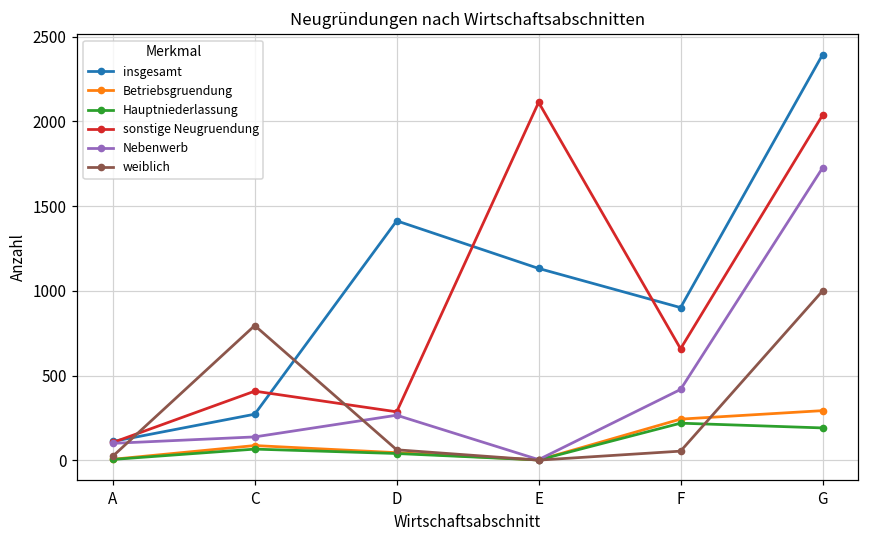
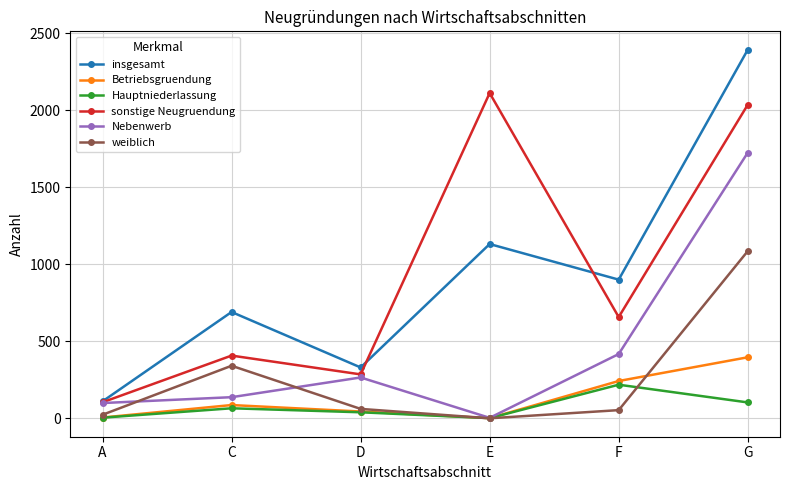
  {
    "insgesamt": {
-     "C": 270,
-     "D": 1410,
+     "C": 690,
+     "D": 330,
      "E": 1130,
      "F": 900,
      "G": 2390
    },
    "Betriebsgruendung": {
      "C": 90,
      "F": 240,
-     "G": 290
+     "G": 400
    },
    "Hauptniederlassung": {
      "C": 70,
      "F": 220,
-     "G": 190
+     "G": 100
    },
    "sonstige Neugruendung": {
      "C": 410,
      "D": 290,
      "E": 2110,
      "F": 660,
      "G": 2040
    },
    "Nebenwerb": {
      "C": 140,
      "D": 270,
      "F": 420,
      "G": 1730
    },
    "weiblich": {
      "A": 20,
-     "C": 800,
+     "C": 340,
      "D": 60,
      "F": 50,
-     "G": 1000
+     "G": 1090
    }
  }
